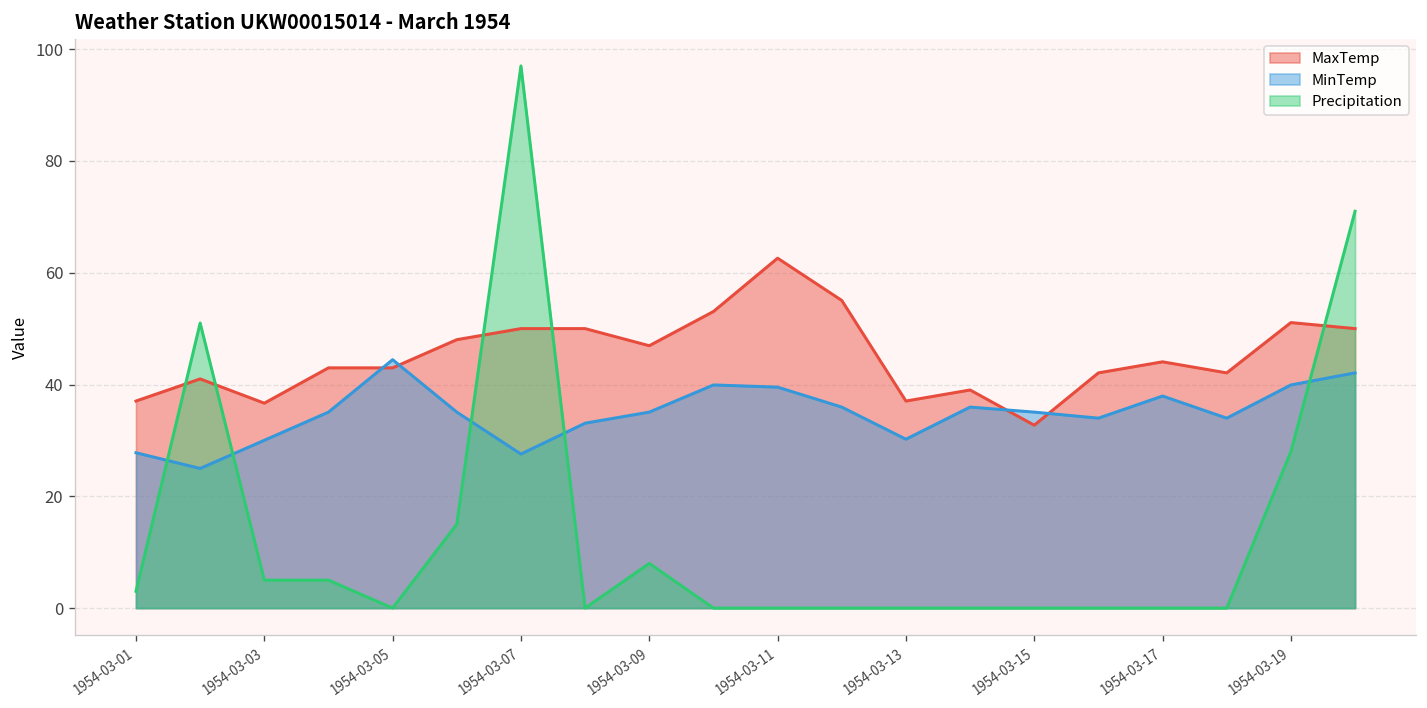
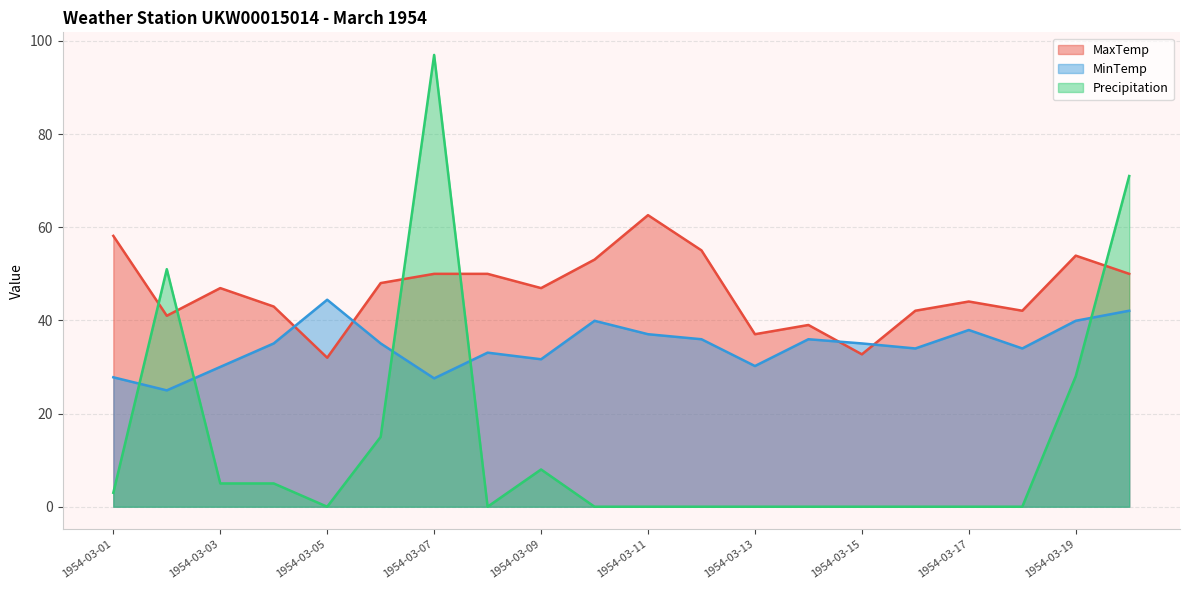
  {
    "MaxTemp": {
-     "1954-03-01": 37,
-     "1954-03-03": 37,
-     "1954-03-05": 43,
+     "1954-03-01": 58,
+     "1954-03-03": 47,
+     "1954-03-05": 32,
      "1954-03-07": 50,
      "1954-03-09": 47,
      "1954-03-11": 63,
      "1954-03-13": 37,
      "1954-03-15": 33,
      "1954-03-17": 44,
-     "1954-03-19": 51
+     "1954-03-19": 54
    },
    "MinTemp": {
      "1954-03-01": 28,
      "1954-03-03": 30,
      "1954-03-05": 44,
      "1954-03-07": 28,
-     "1954-03-09": 35,
-     "1954-03-11": 40,
+     "1954-03-09": 32,
+     "1954-03-11": 37,
      "1954-03-13": 30,
      "1954-03-15": 35,
      "1954-03-17": 38,
      "1954-03-19": 40
    },
    "Precipitation": {
      "1954-03-01": 3,
      "1954-03-03": 5,
      "1954-03-05": 0,
      "1954-03-07": 97,
      "1954-03-09": 8,
      "1954-03-11": 0,
      "1954-03-13": 0,
      "1954-03-15": 0,
      "1954-03-17": 0,
      "1954-03-19": 28
    }
  }
